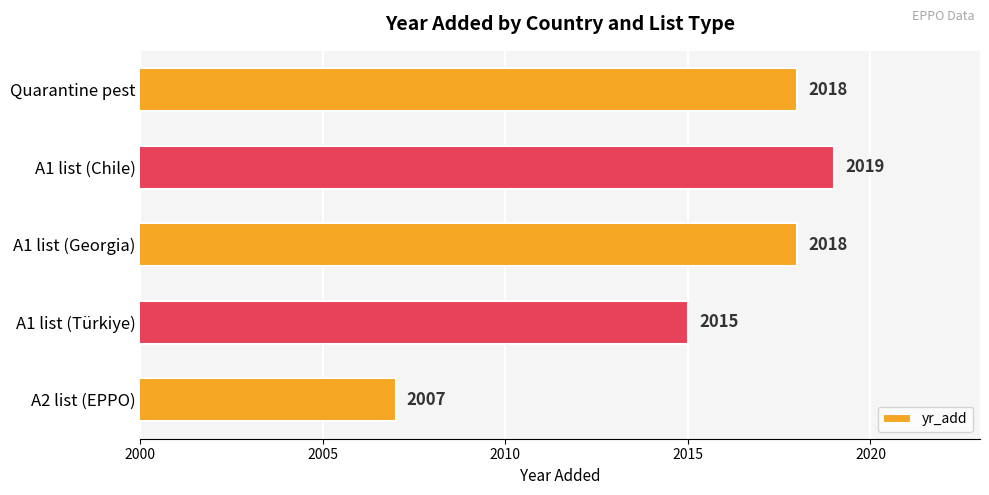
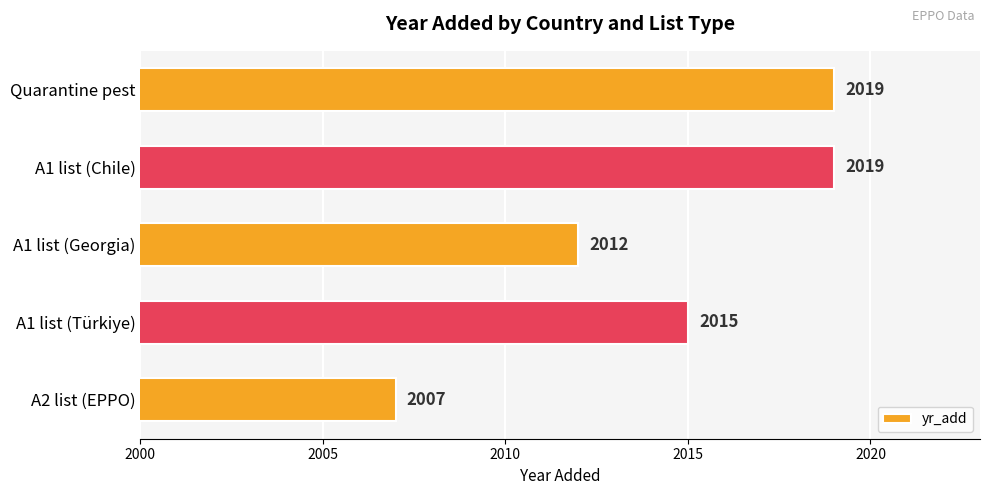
  {
-   "Quarantine pest": 2018,
+   "Quarantine pest": 2019,
    "A1 list (Chile)": 2019,
-   "A1 list (Georgia)": 2018,
+   "A1 list (Georgia)": 2012,
    "A1 list (Türkiye)": 2015,
    "A2 list (EPPO)": 2007
  }
